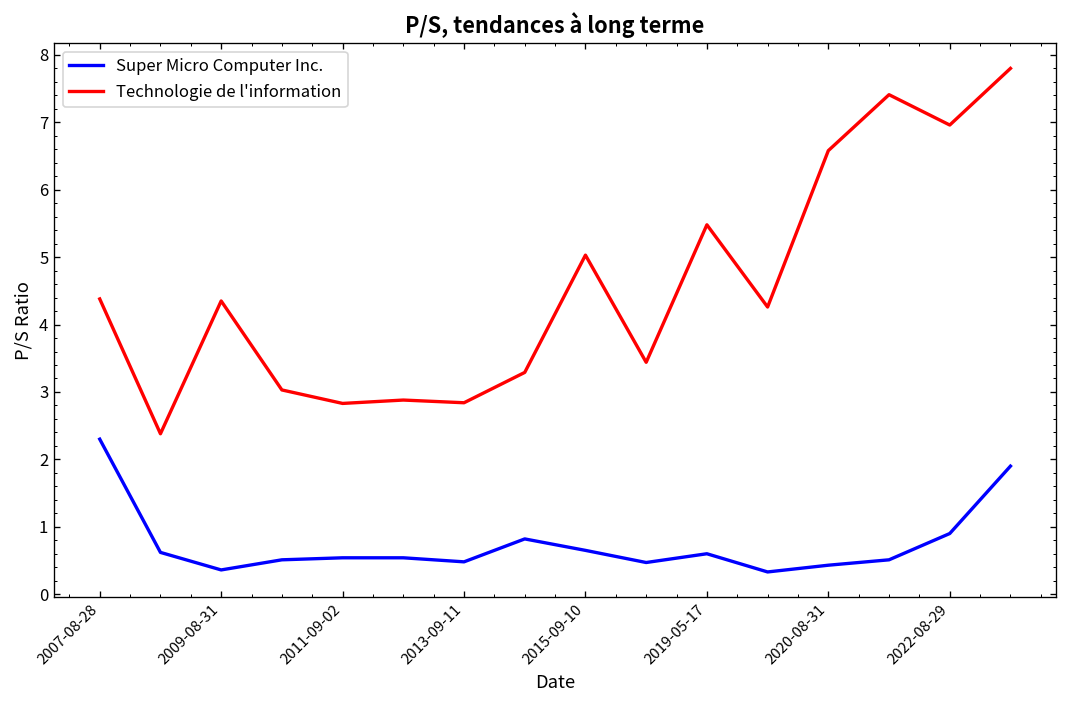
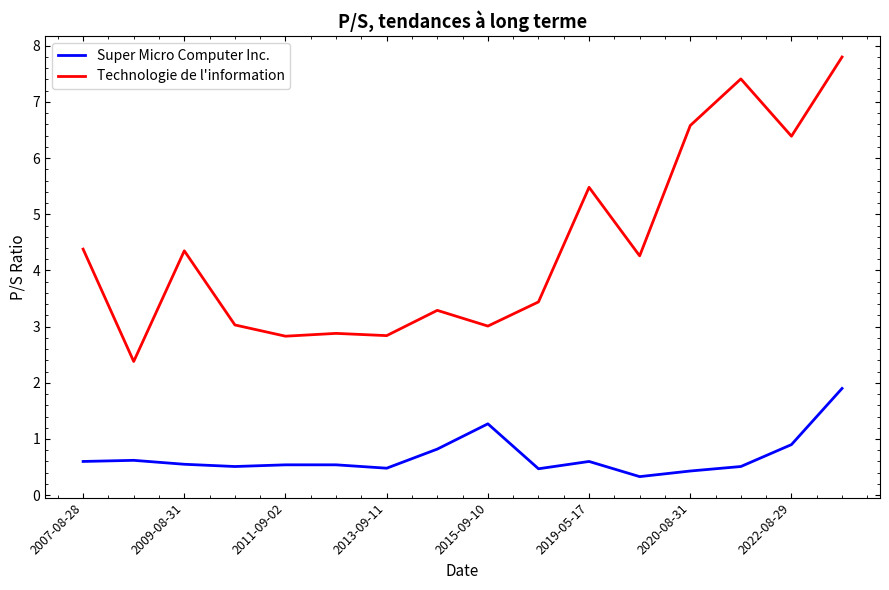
  {
    "Super Micro Computer Inc.": {
-     "2007-08-28": 2.3,
-     "2009-08-31": 0.4,
+     "2007-08-28": 0.6,
+     "2009-08-31": 0.6,
      "2011-09-02": 0.5,
      "2013-09-11": 0.5,
-     "2015-09-10": 0.7,
+     "2015-09-10": 1.3,
      "2019-05-17": 0.6,
      "2020-08-31": 0.4,
      "2022-08-29": 0.9
    },
    "Technologie de l'information": {
      "2007-08-28": 4.4,
      "2009-08-31": 4.4,
      "2011-09-02": 2.8,
      "2013-09-11": 2.8,
-     "2015-09-10": 5.0,
+     "2015-09-10": 3.0,
      "2019-05-17": 5.5,
      "2020-08-31": 6.6,
-     "2022-08-29": 7.0
+     "2022-08-29": 6.4
    }
  }
